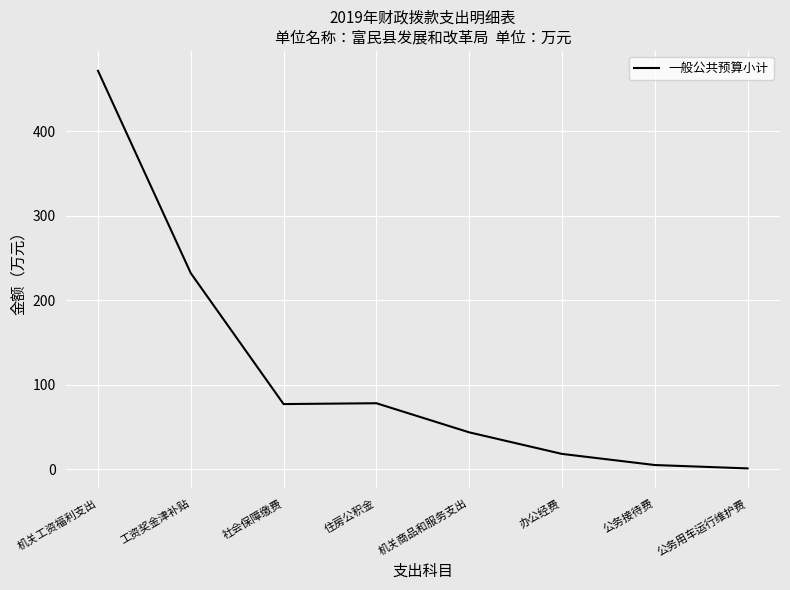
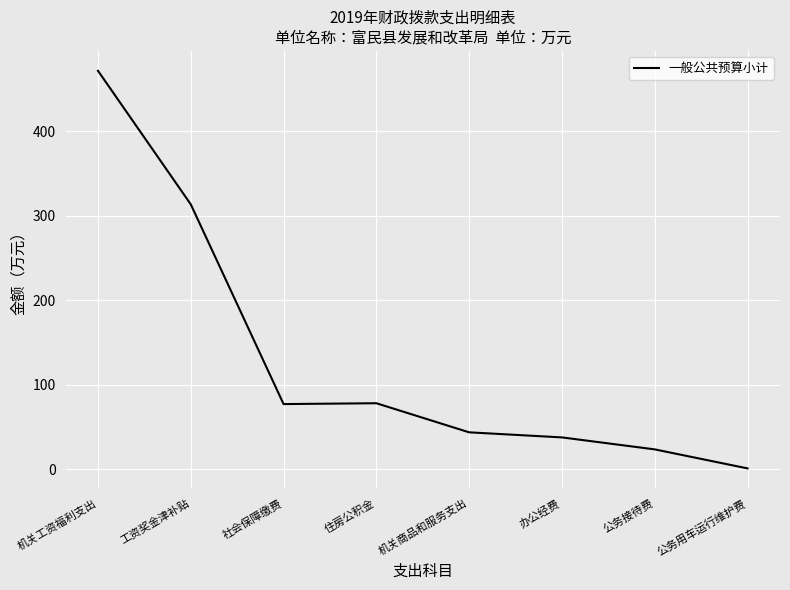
  {
    "机关工资福利支出": 470,
-   "工资奖金津补贴": 230,
+   "工资奖金津补贴": 310,
    "社会保障缴费": 80,
    "住房公积金": 80,
    "机关商品和服务支出": 40,
-   "办公经费": 20,
-   "公务接待费": 10,
+   "办公经费": 40,
+   "公务接待费": 20,
    "公务用车运行维护费": 0
  }
